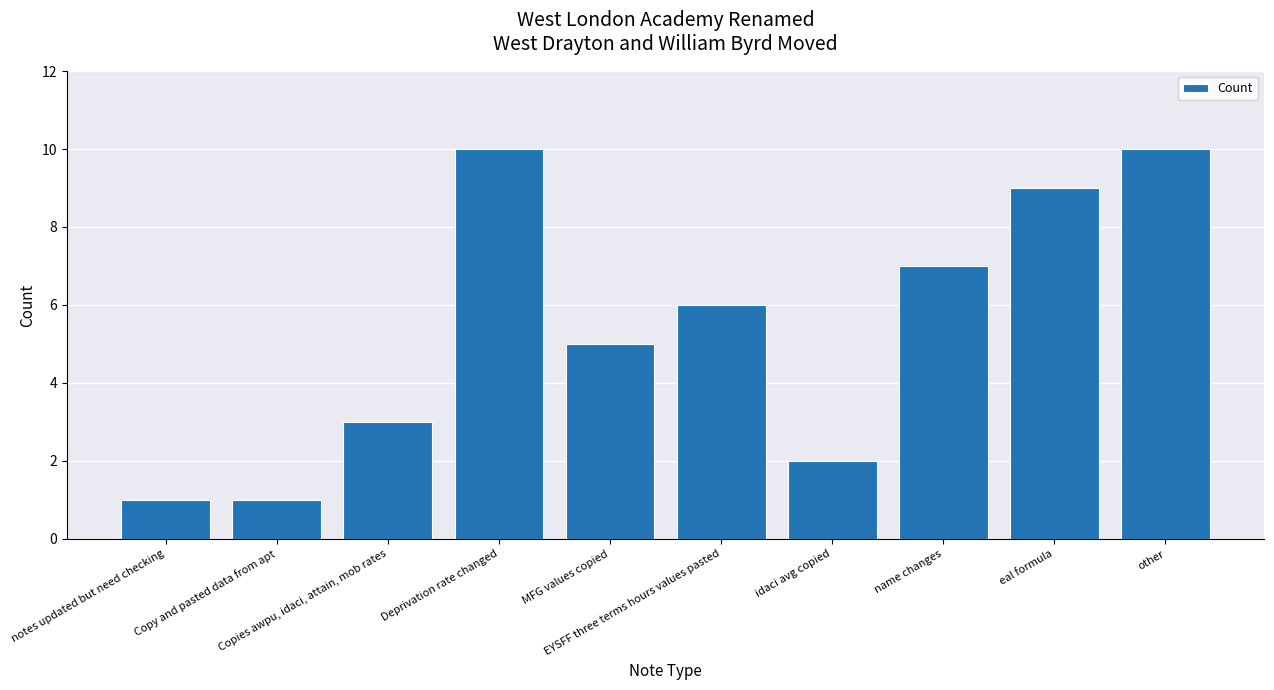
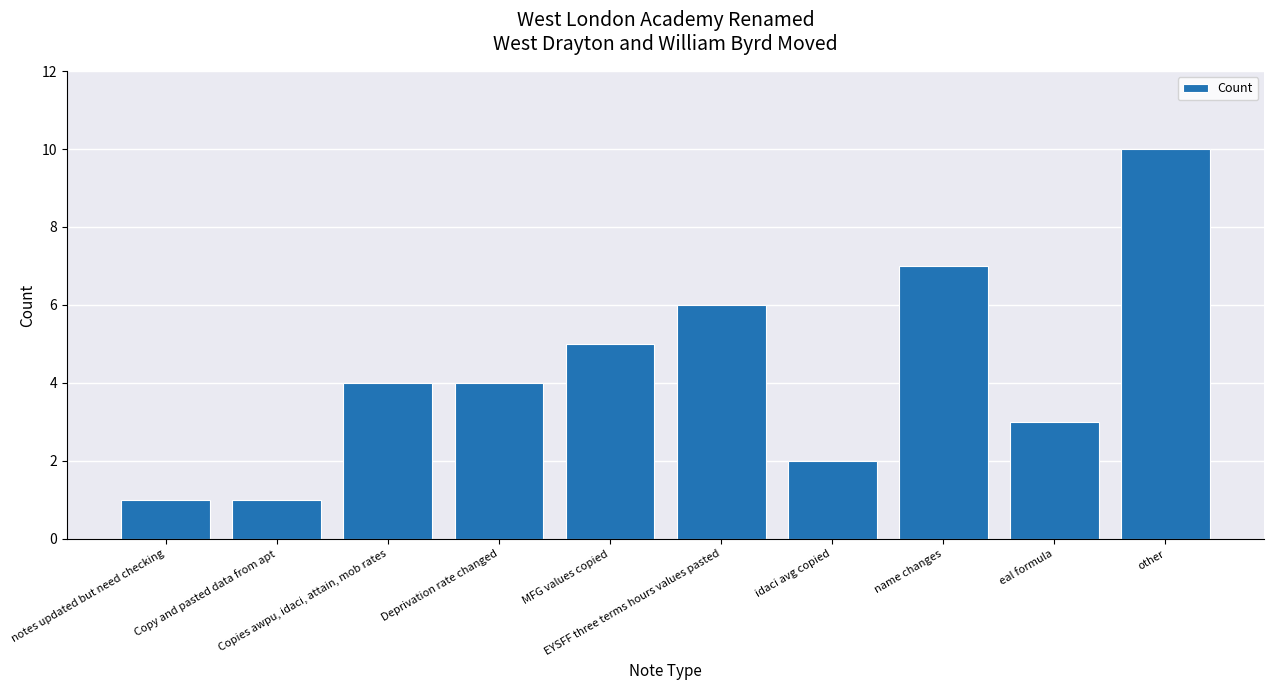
  {
    "notes updated but need checking": 1,
    "Copy and pasted data from apt": 1,
-   "Copies awpu, idaci, attain, mob rates": 3,
-   "Deprivation rate changed": 10,
+   "Copies awpu, idaci, attain, mob rates": 4,
+   "Deprivation rate changed": 4,
    "MFG values copied": 5,
    "EYSFF three terms hours values pasted": 6,
    "idaci avg copied": 2,
    "name changes": 7,
-   "eal formula": 9,
+   "eal formula": 3,
    "other": 10
  }
